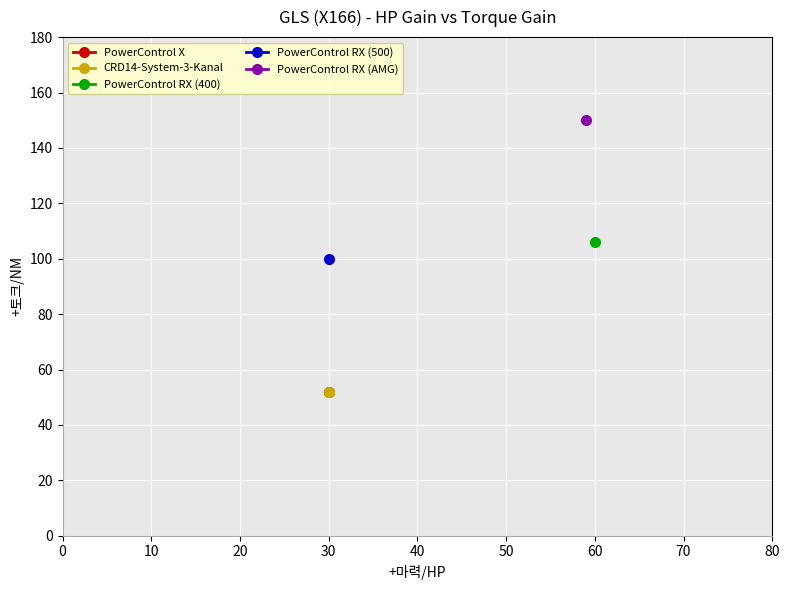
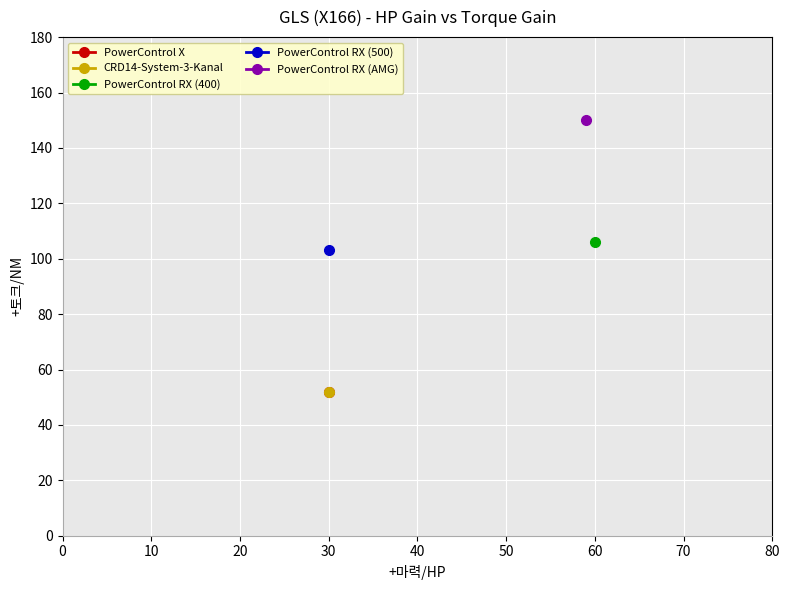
  {
    "CRD14-System-3-Kanal": {
      "30": 52
    },
    "PowerControl RX (400)": {
      "60": 106
    },
    "PowerControl RX (500)": {
-     "30": 100
+     "30": 103
    }
  }
